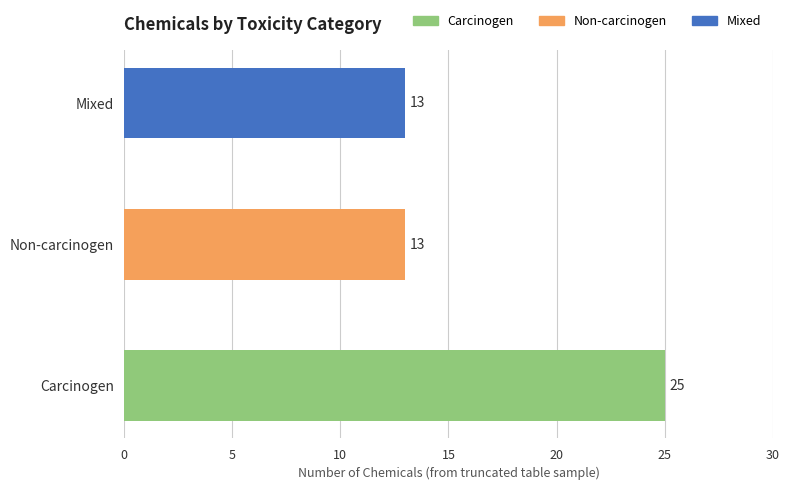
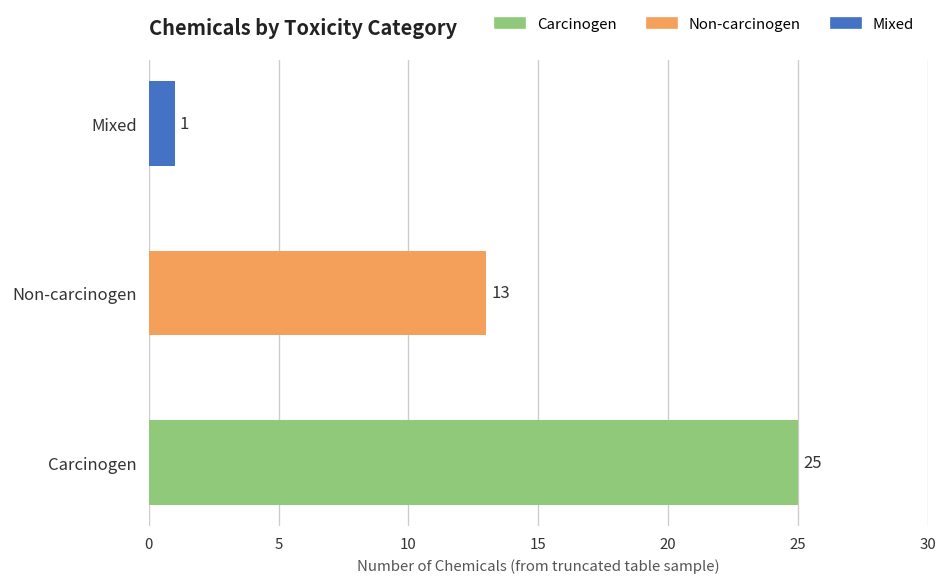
  {
-   "Mixed": 13,
+   "Mixed": 1,
    "Non-carcinogen": 13,
    "Carcinogen": 25
  }
